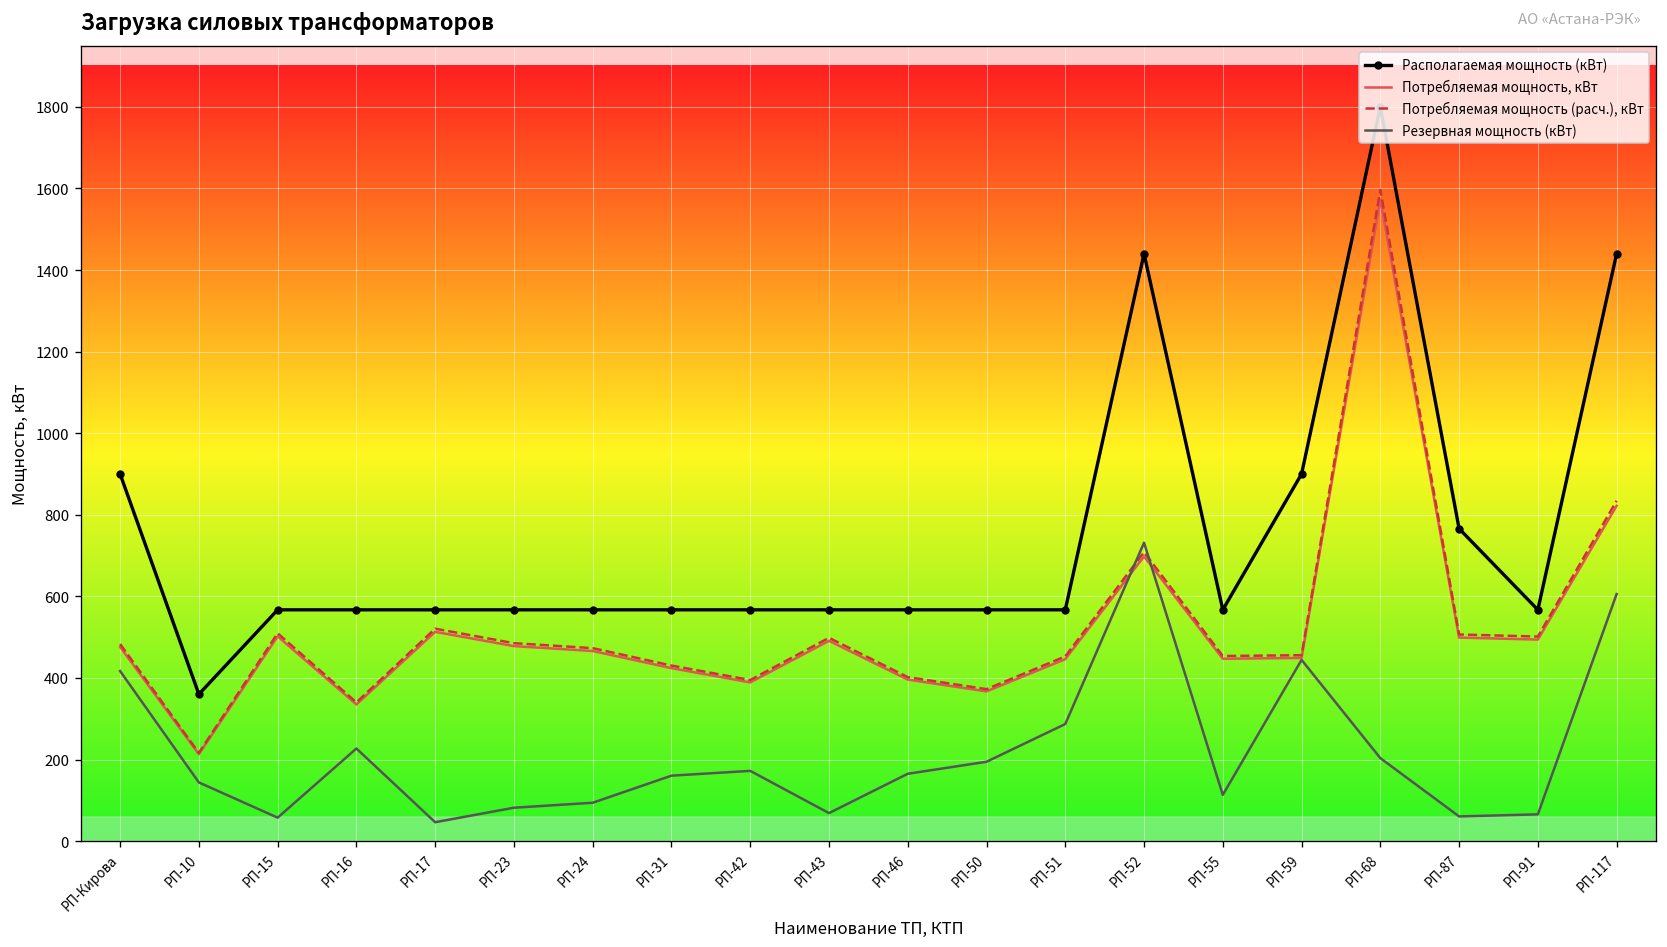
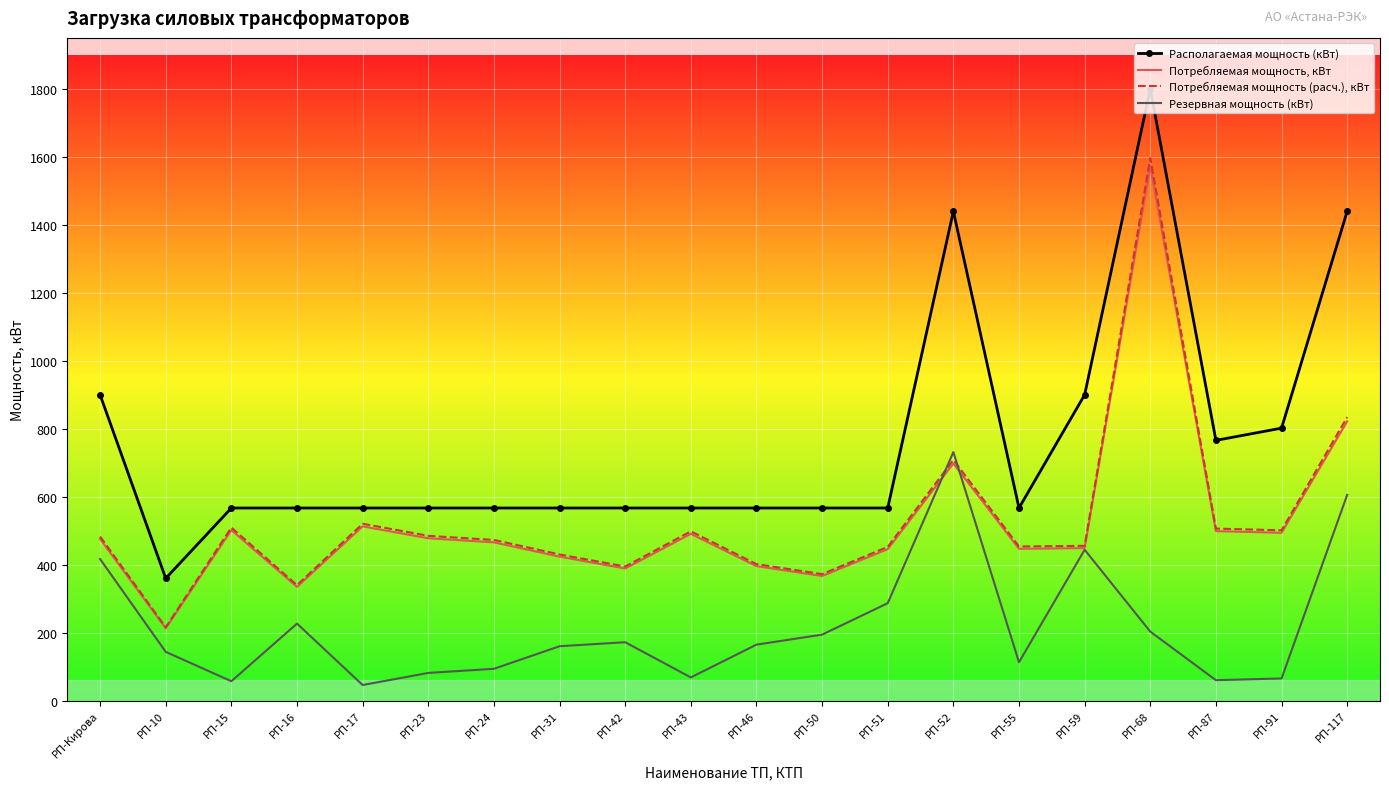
  {
    "Располагаемая мощность (кВт)": {
      "РП-Кирова": 900,
      "РП-10": 360,
      "РП-15": 570,
      "РП-16": 570,
      "РП-17": 570,
      "РП-23": 570,
      "РП-24": 570,
      "РП-31": 570,
      "РП-42": 570,
      "РП-43": 570,
      "РП-46": 570,
      "РП-50": 570,
      "РП-51": 570,
      "РП-52": 1440,
      "РП-55": 570,
      "РП-59": 900,
      "РП-87": 770,
-     "РП-91": 570,
+     "РП-91": 800,
      "РП-117": 1440
    },
    "Резервная мощность (кВт)": {
      "РП-Кирова": 420,
      "РП-10": 140,
      "РП-16": 230,
      "РП-23": 80,
      "РП-24": 90,
      "РП-31": 160,
      "РП-42": 170,
      "РП-43": 70,
      "РП-46": 170,
      "РП-50": 190,
      "РП-51": 290,
      "РП-52": 730,
      "РП-55": 110,
      "РП-68": 200,
      "РП-87": 60,
      "РП-91": 70,
      "РП-117": 610
    }
  }
